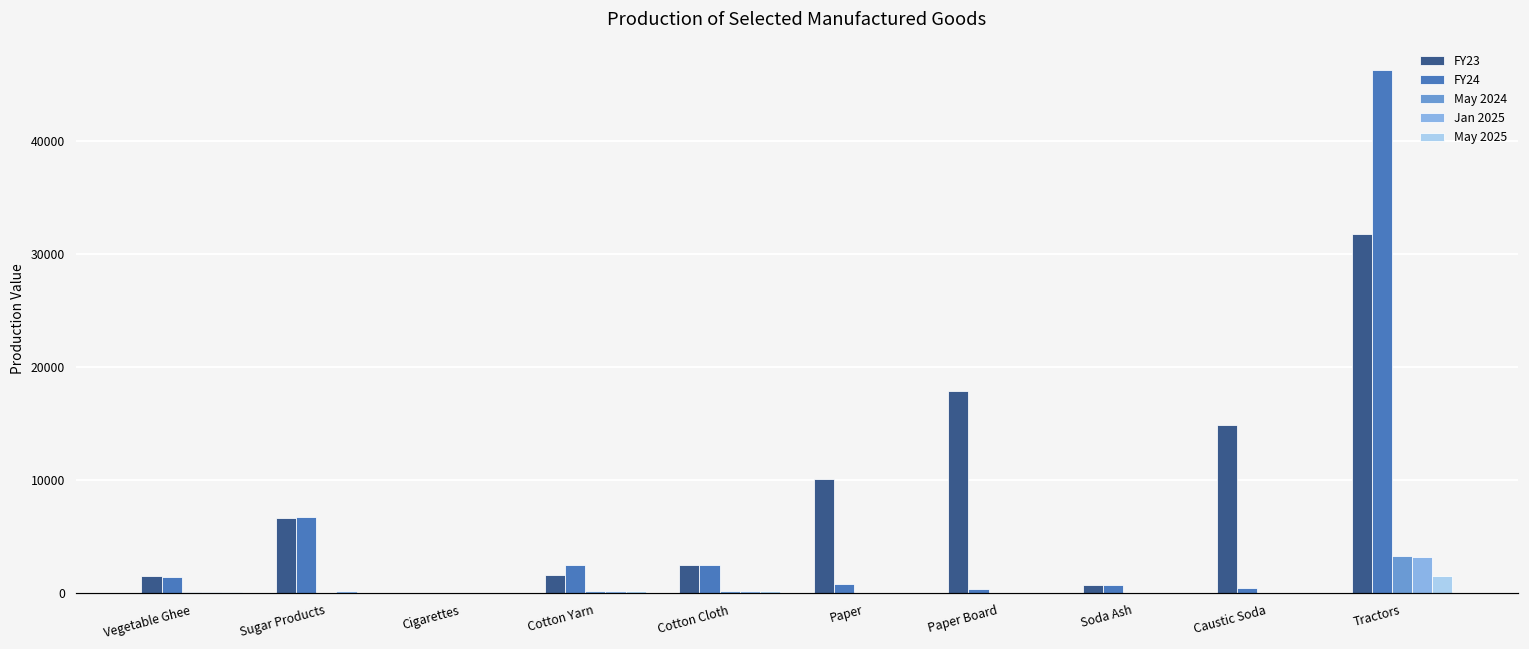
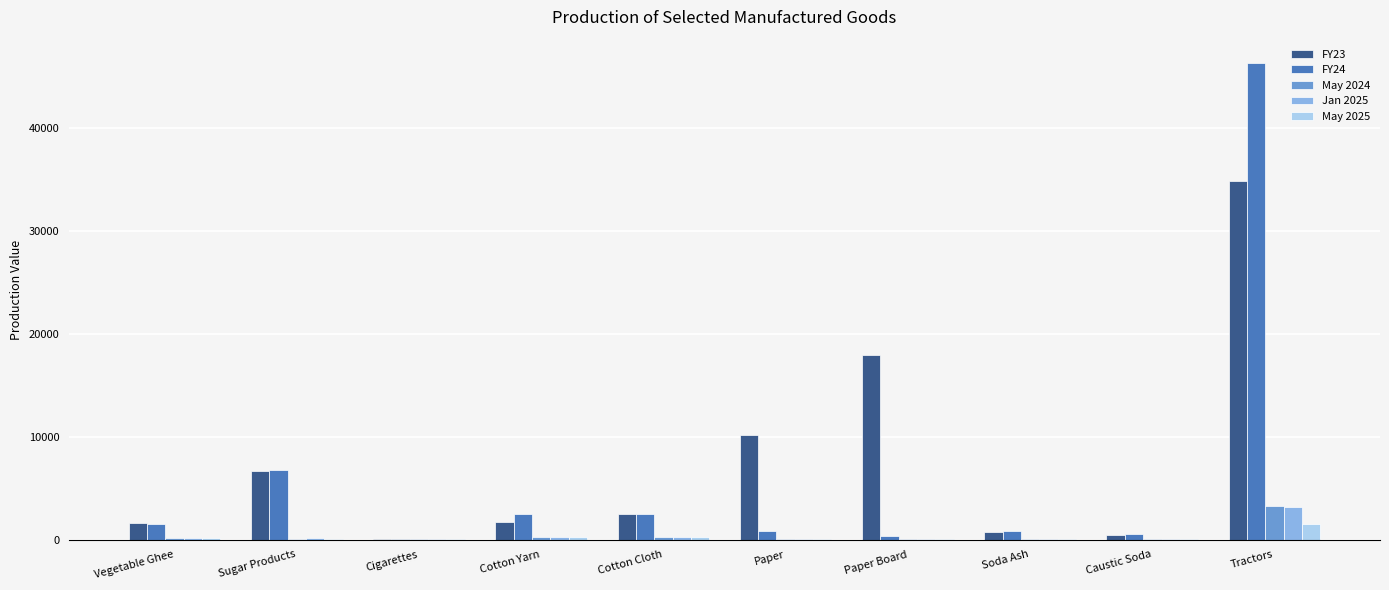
  {
    "FY23": {
      "Vegetable Ghee": 1600,
      "Sugar Products": 6700,
      "Cotton Yarn": 1700,
      "Cotton Cloth": 2500,
      "Paper": 10100,
      "Paper Board": 17900,
      "Soda Ash": 700,
-     "Caustic Soda": 14900,
-     "Tractors": 31800
+     "Caustic Soda": 500,
+     "Tractors": 34800
    }
  }
